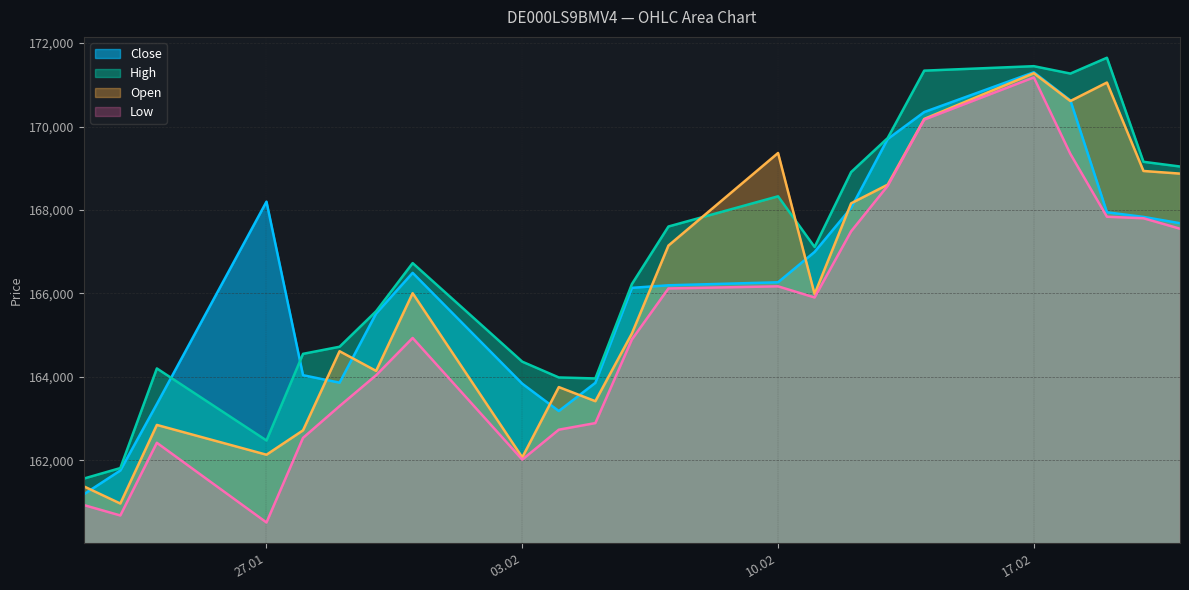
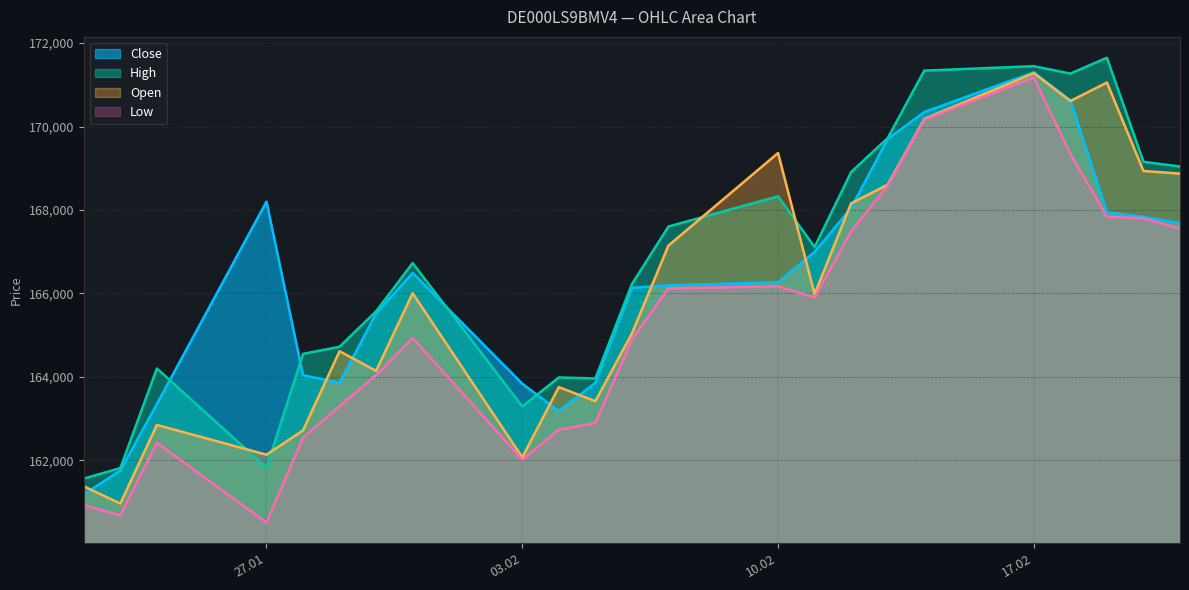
  {
    "Close": {
      "27.01": "168,200",
      "03.02": "163,800",
      "10.02": "166,300"
    },
    "High": {
-     "27.01": "162,500",
-     "03.02": "164,400",
+     "27.01": "161,800",
+     "03.02": "163,300",
      "10.02": "168,300",
      "17.02": "171,400"
    },
    "Open": {
      "27.01": "162,100",
      "10.02": "169,400"
    },
    "Low": {
      "27.01": "160,500",
      "10.02": "166,200",
      "17.02": "171,200"
    }
  }
